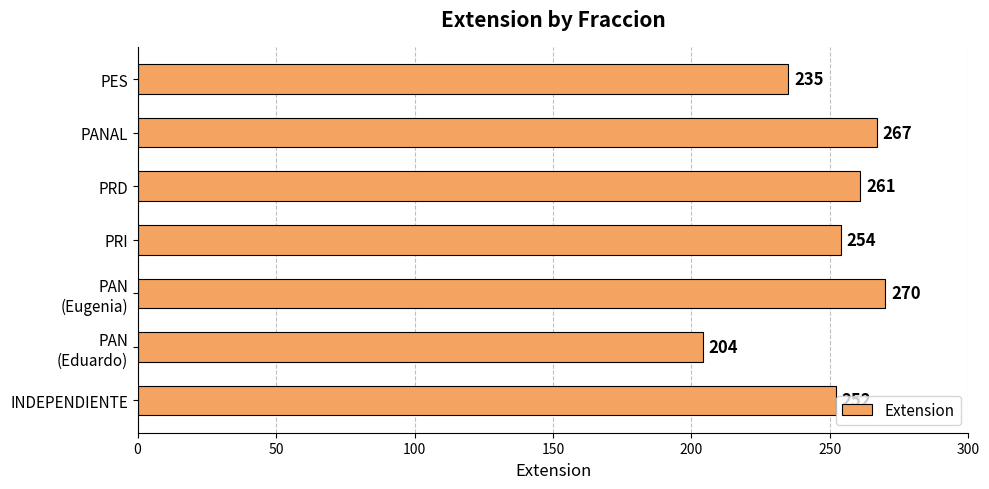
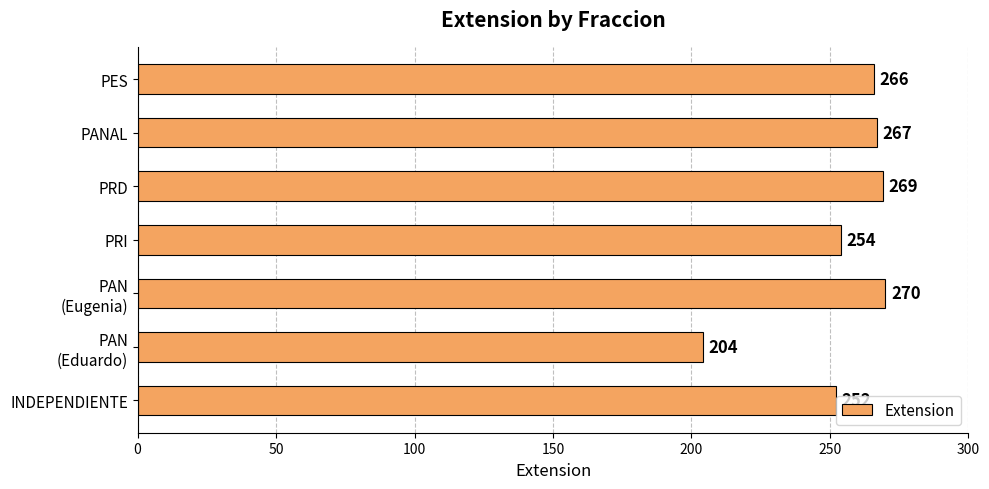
  {
-   "PES": 235,
+   "PES": 266,
    "PANAL": 267,
-   "PRD": 261,
+   "PRD": 269,
    "PRI": 254,
    "PAN (Eugenia)": 270,
    "PAN (Eduardo)": 204
  }
